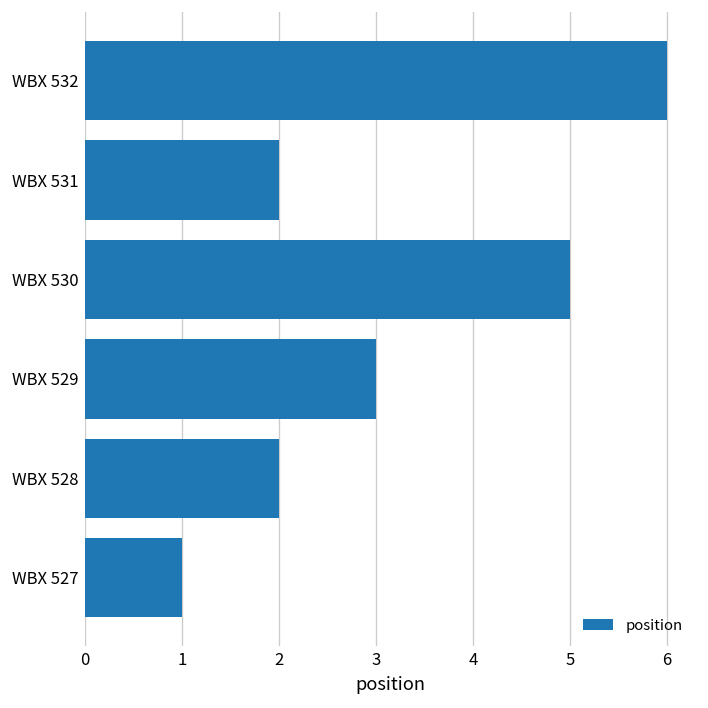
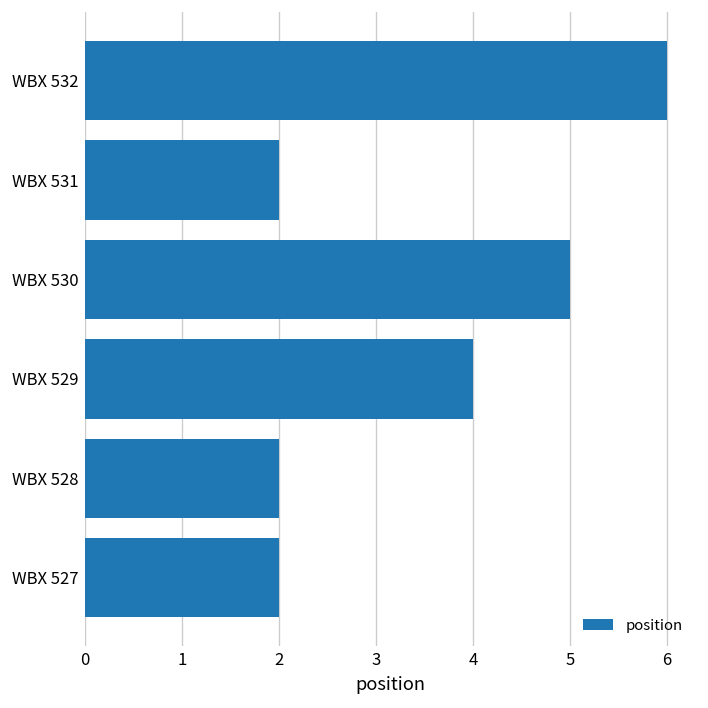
  {
    "WBX 532": 6,
    "WBX 531": 2,
    "WBX 530": 5,
-   "WBX 529": 3,
+   "WBX 529": 4,
    "WBX 528": 2,
-   "WBX 527": 1
+   "WBX 527": 2
  }
